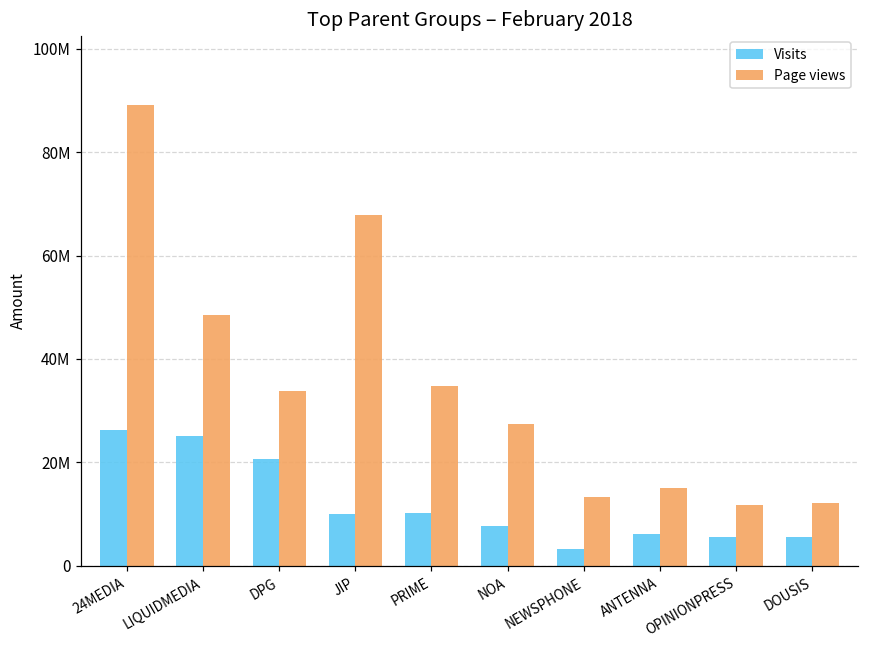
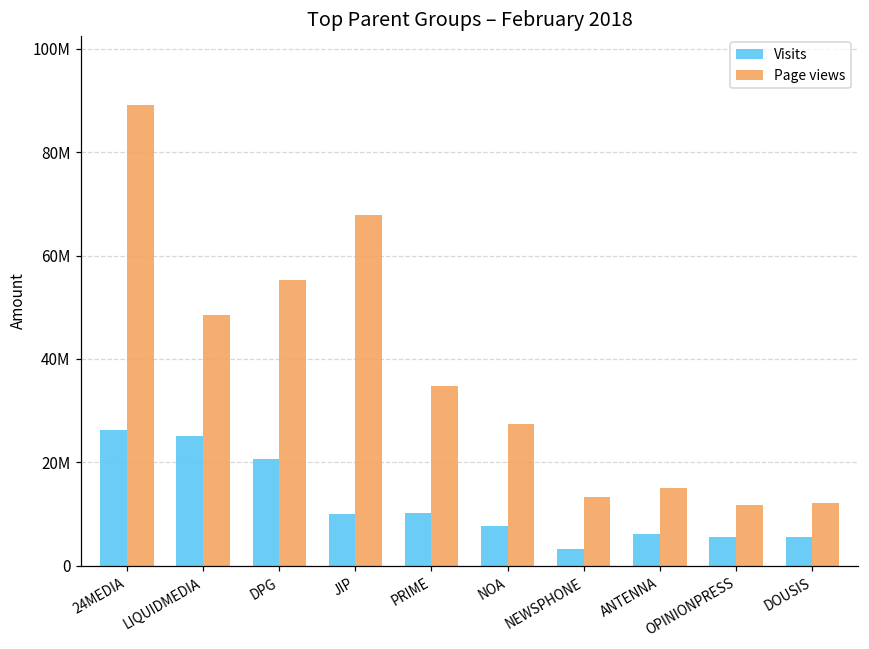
  {
    "Visits": {
      "24MEDIA": 26000000,
      "LIQUIDMEDIA": 25000000,
      "DPG": 21000000,
      "JIP": 10000000,
      "PRIME": 10000000,
      "NOA": 8000000,
      "NEWSPHONE": 3000000,
      "ANTENNA": 6000000,
      "OPINIONPRESS": 6000000,
      "DOUSIS": 5000000
    },
    "Page views": {
      "24MEDIA": 89000000,
      "LIQUIDMEDIA": 49000000,
-     "DPG": 34000000,
+     "DPG": 55000000,
      "JIP": 68000000,
      "PRIME": 35000000,
      "NOA": 28000000,
      "NEWSPHONE": 13000000,
      "ANTENNA": 15000000,
      "OPINIONPRESS": 12000000,
      "DOUSIS": 12000000
    }
  }
